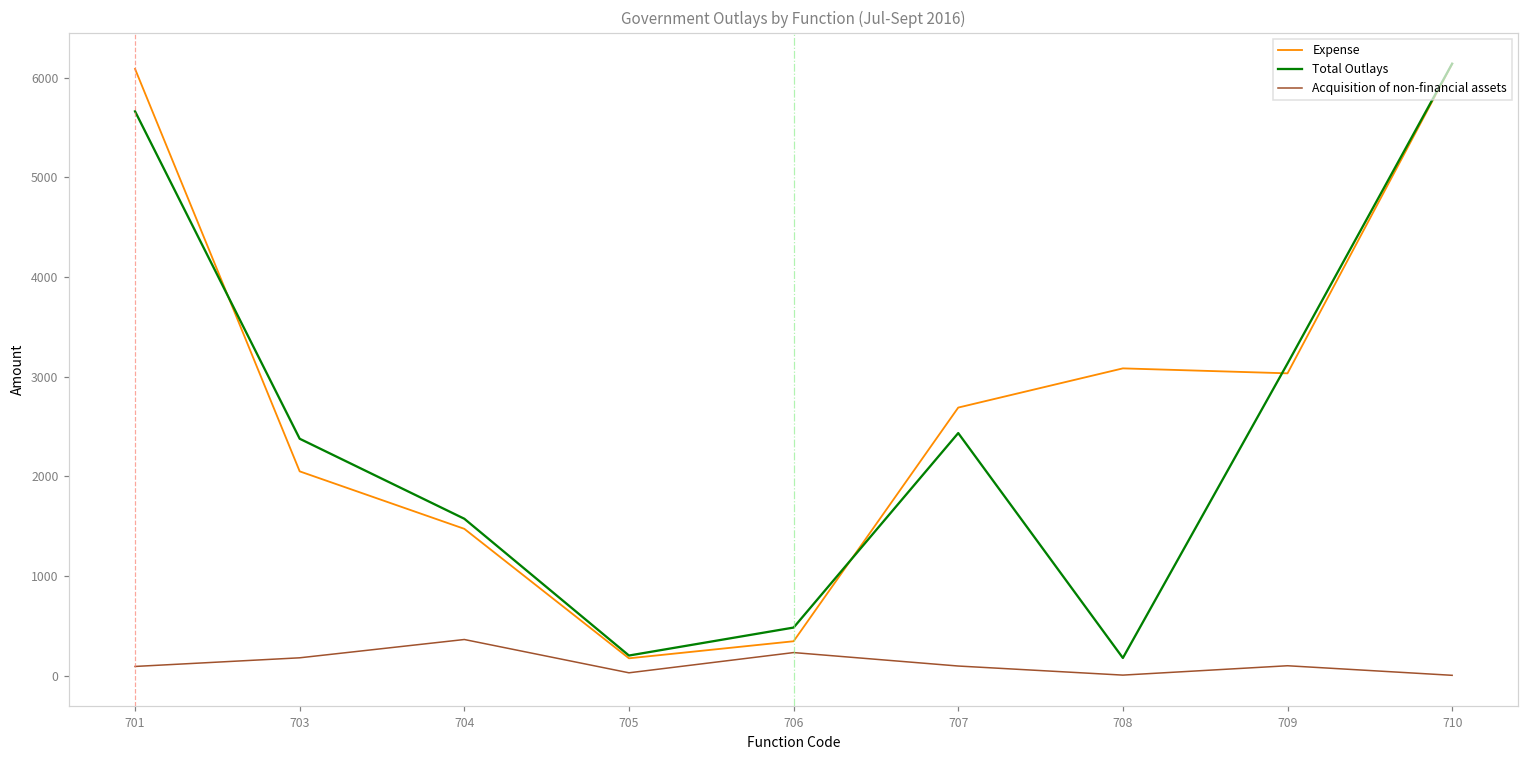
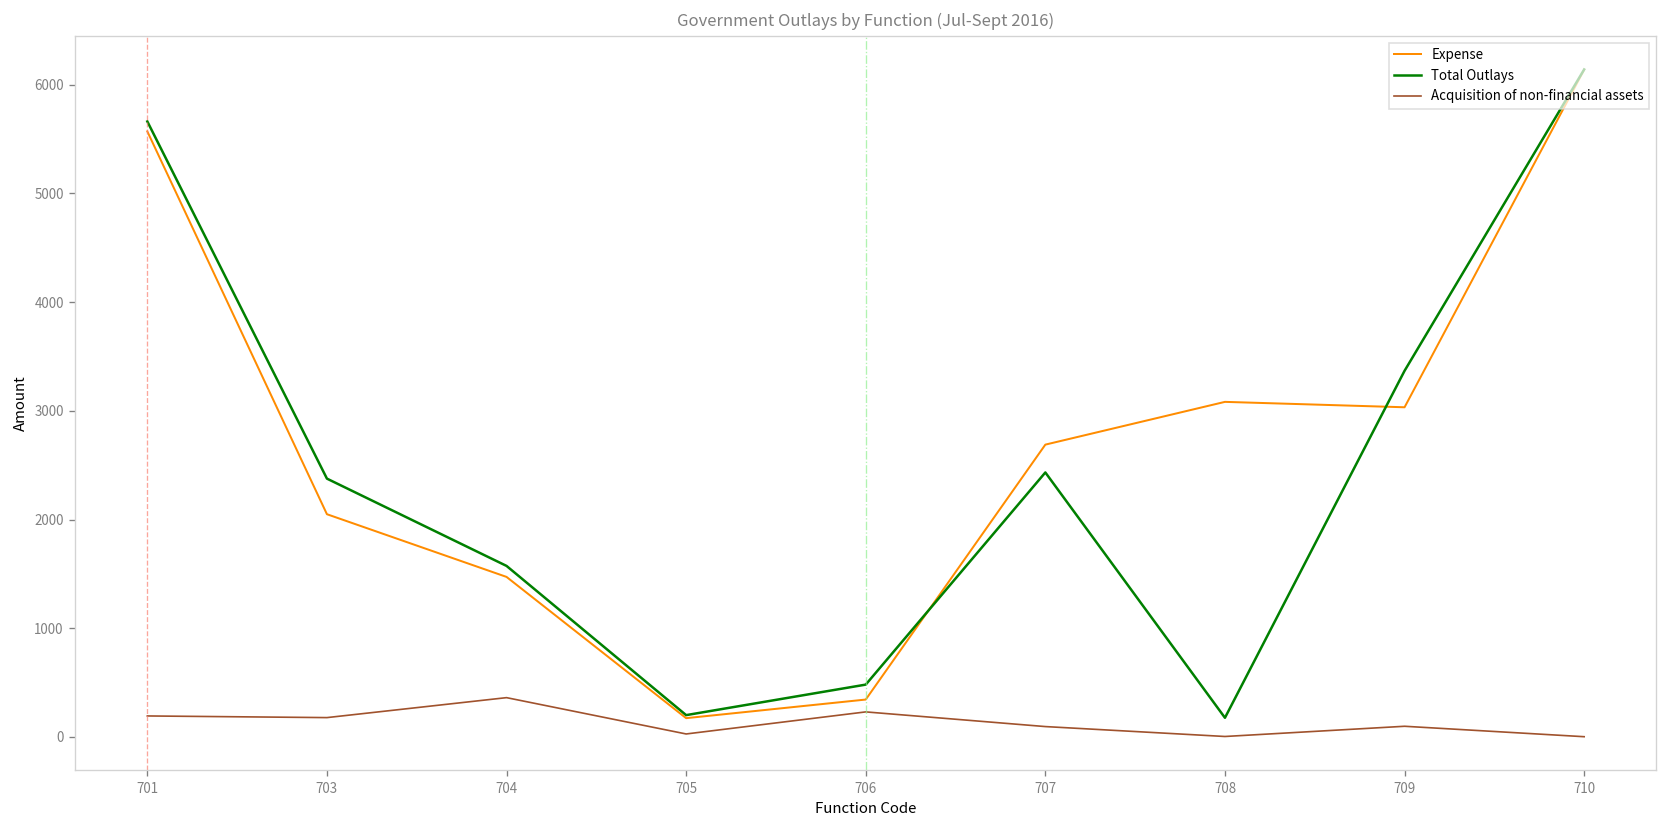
  {
    "Expense": {
-     "701": 6100,
+     "701": 5600,
      "703": 2000,
      "704": 1500,
      "705": 200,
      "706": 300,
      "707": 2700,
      "708": 3100,
      "709": 3000
    },
    "Total Outlays": {
      "701": 5700,
      "703": 2400,
      "704": 1600,
      "705": 200,
      "706": 500,
      "707": 2400,
      "708": 200,
-     "709": 3100
+     "709": 3400
    },
    "Acquisition of non-financial assets": {
-     "701": 100,
+     "701": 200,
      "703": 200,
      "704": 400,
      "705": 0,
      "706": 200,
      "707": 100,
      "708": 0,
      "709": 100,
      "710": 0
    }
  }
